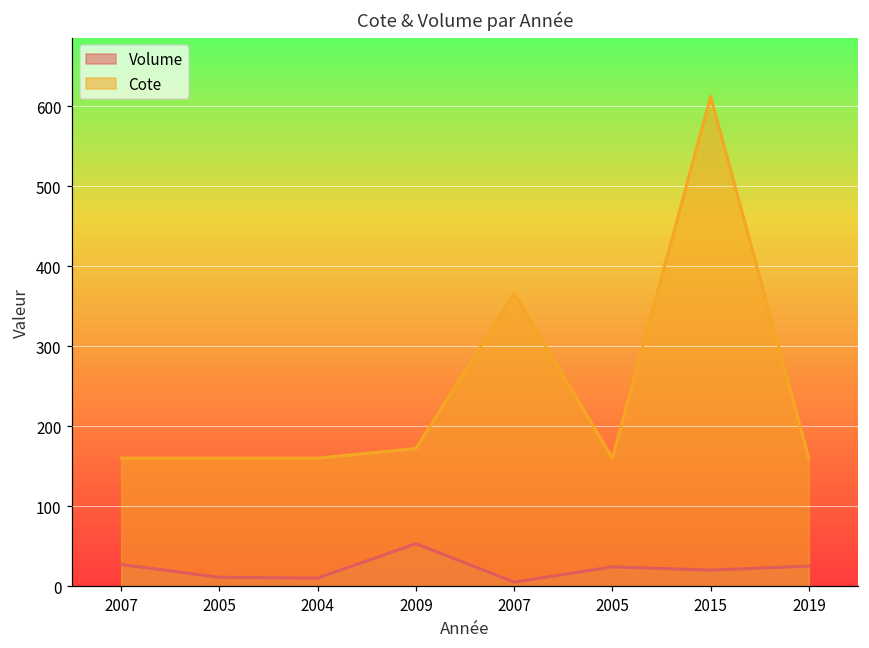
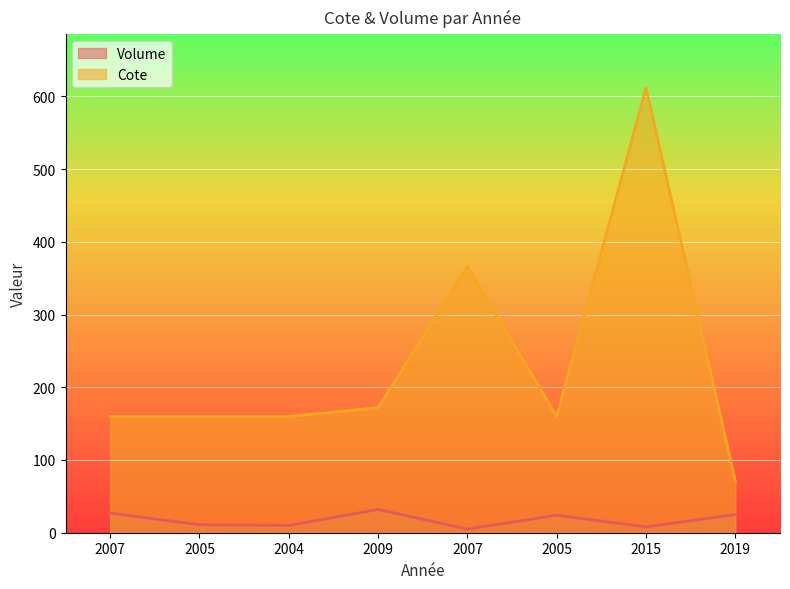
  {
    "Volume": {
      "2004": 10,
-     "2009": 50,
-     "2015": 20,
+     "2009": 30,
+     "2015": 10,
      "2019": 30
    },
    "Cote": {
      "2004": 160,
      "2009": 170,
      "2015": 610,
-     "2019": 160
+     "2019": 70
    }
  }
